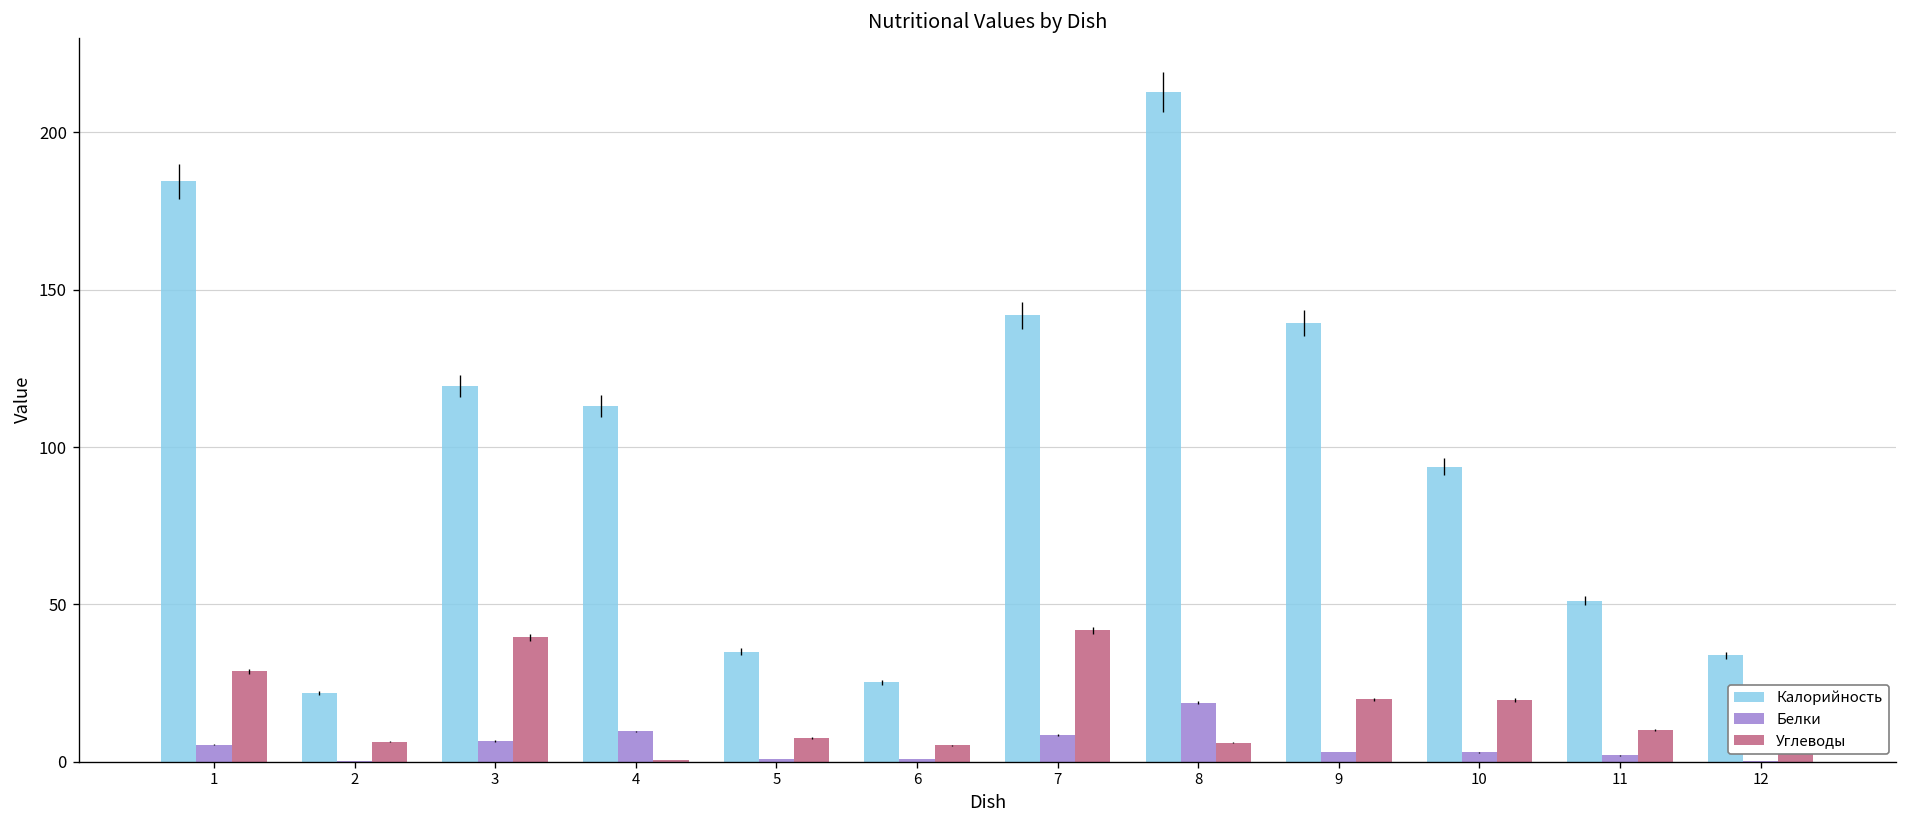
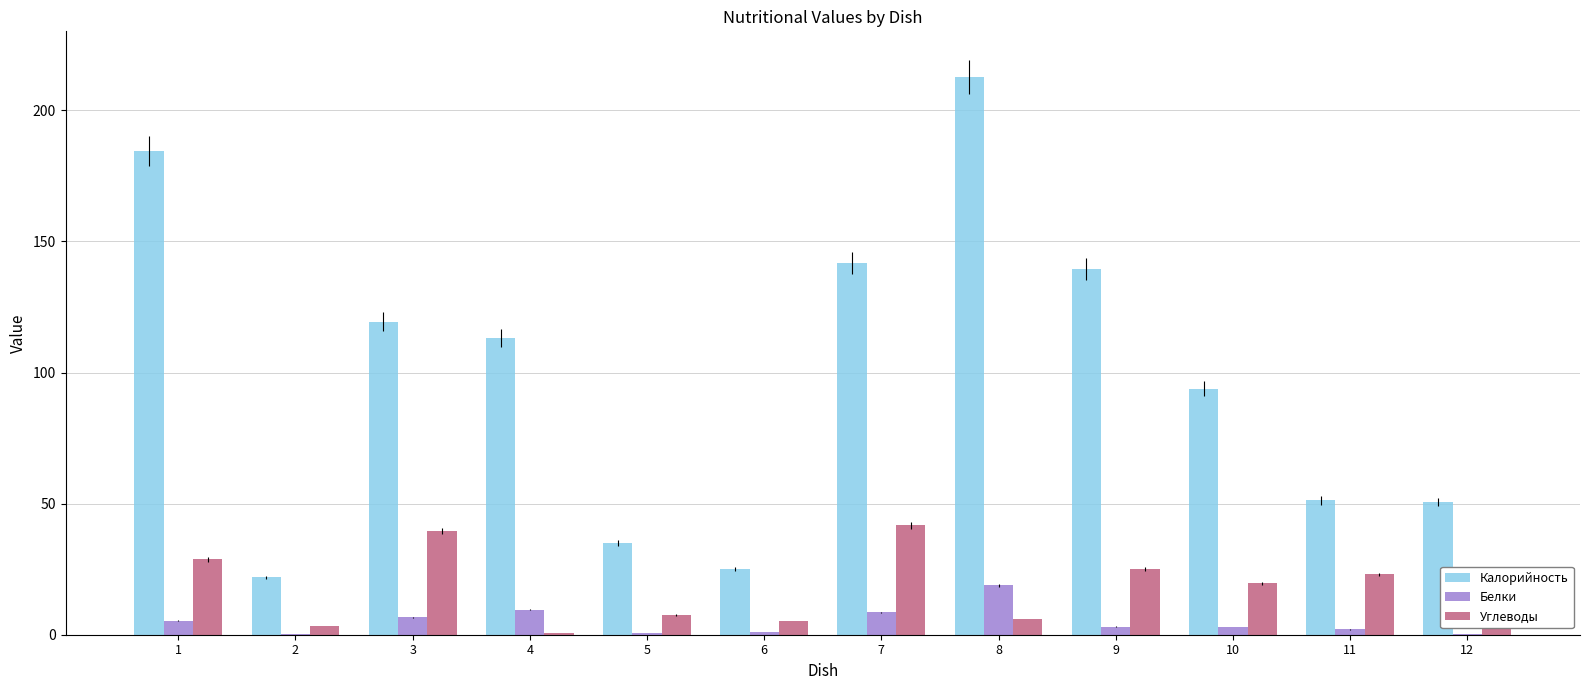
  {
    "Калорийность": {
      "1": 185,
      "2": 22,
      "3": 119,
      "4": 113,
      "5": 35,
      "6": 25,
      "7": 142,
      "8": 213,
      "9": 139,
      "10": 94,
      "11": 51,
-     "12": 34
+     "12": 51
    },
    "Белки": {
      "1": 5,
      "3": 7,
      "4": 10,
      "7": 9,
      "8": 19,
      "9": 3,
      "10": 3,
      "11": 2
    },
    "Углеводы": {
      "1": 29,
-     "2": 6,
+     "2": 3,
      "3": 40,
      "5": 8,
      "6": 5,
      "7": 42,
      "8": 6,
-     "9": 20,
+     "9": 25,
      "10": 20,
-     "11": 10
+     "11": 23
    }
  }
